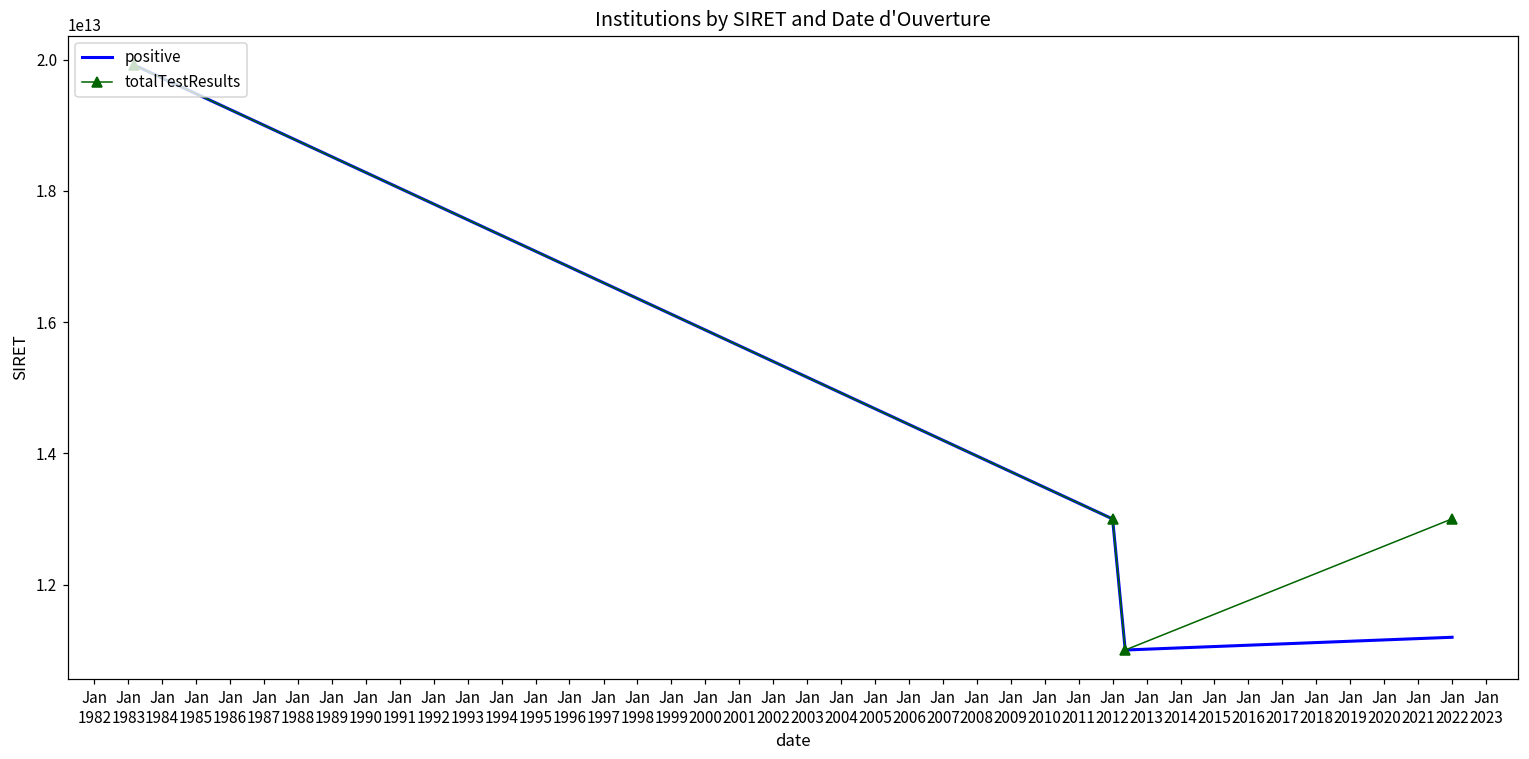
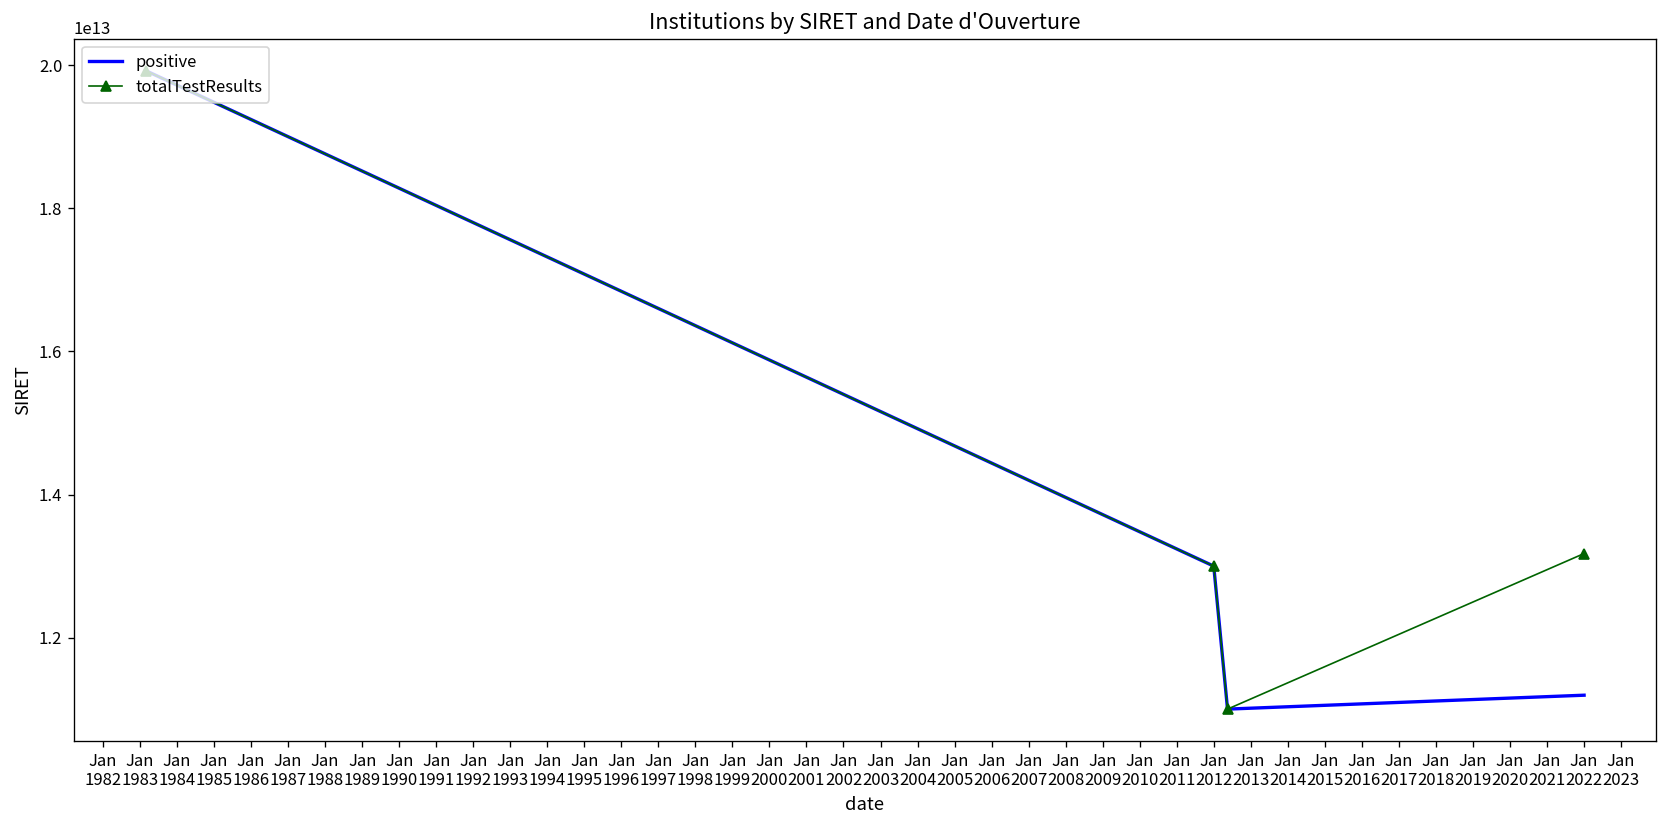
  {
    "positive": {
      "Jan 2022": 11200000000000
    },
    "totalTestResults": {
-     "Jan 2022": 13000000000000
+     "Jan 2022": 13200000000000
    }
  }
